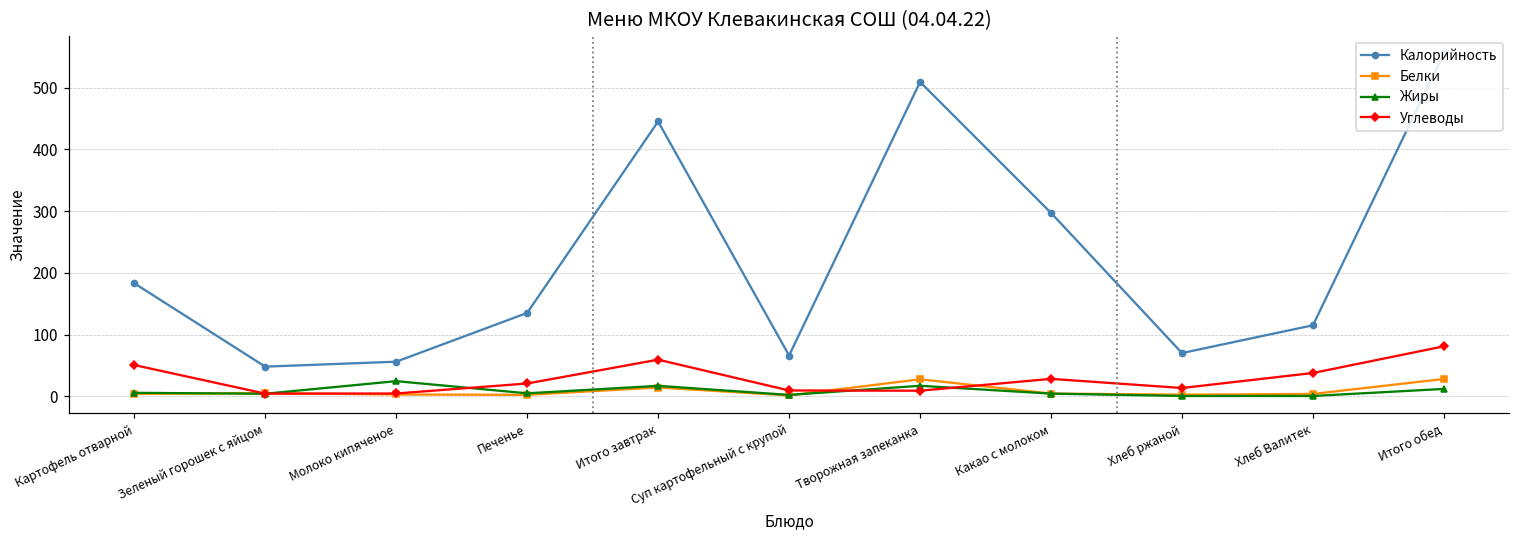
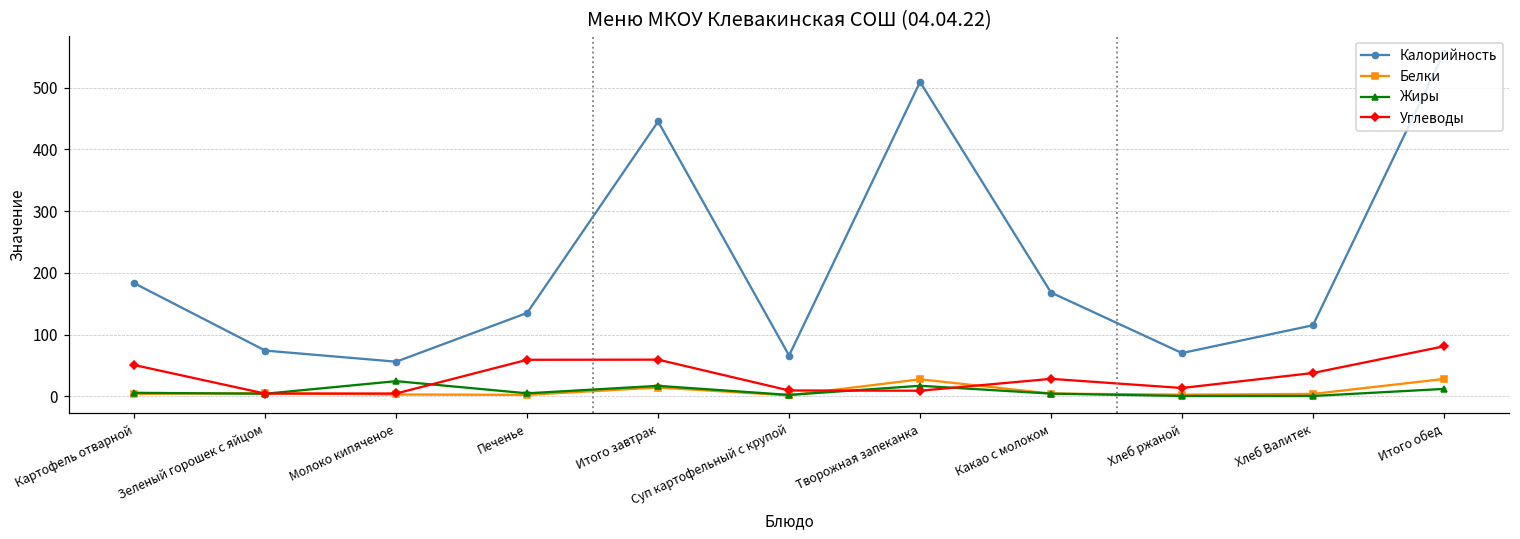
  {
    "Калорийность": {
      "Картофель отварной": 180,
-     "Зеленый горошек с яйцом": 50,
+     "Зеленый горошек с яйцом": 70,
      "Молоко кипяченое": 60,
      "Печенье": 140,
      "Итого завтрак": 450,
      "Суп картофельный с крупой": 70,
      "Творожная запеканка": 510,
-     "Какао с молоком": 300,
+     "Какао с молоком": 170,
      "Хлеб ржаной": 70,
      "Хлеб Валитек": 120
    },
    "Белки": {
      "Творожная запеканка": 30,
      "Итого обед": 30
    },
    "Жиры": {
      "Молоко кипяченое": 20,
      "Творожная запеканка": 20,
      "Итого обед": 10
    },
    "Углеводы": {
      "Картофель отварной": 50,
-     "Печенье": 20,
+     "Печенье": 60,
      "Итого завтрак": 60,
      "Суп картофельный с крупой": 10,
      "Творожная запеканка": 10,
      "Какао с молоком": 30,
      "Хлеб ржаной": 10,
      "Хлеб Валитек": 40,
      "Итого обед": 80
    }
  }
